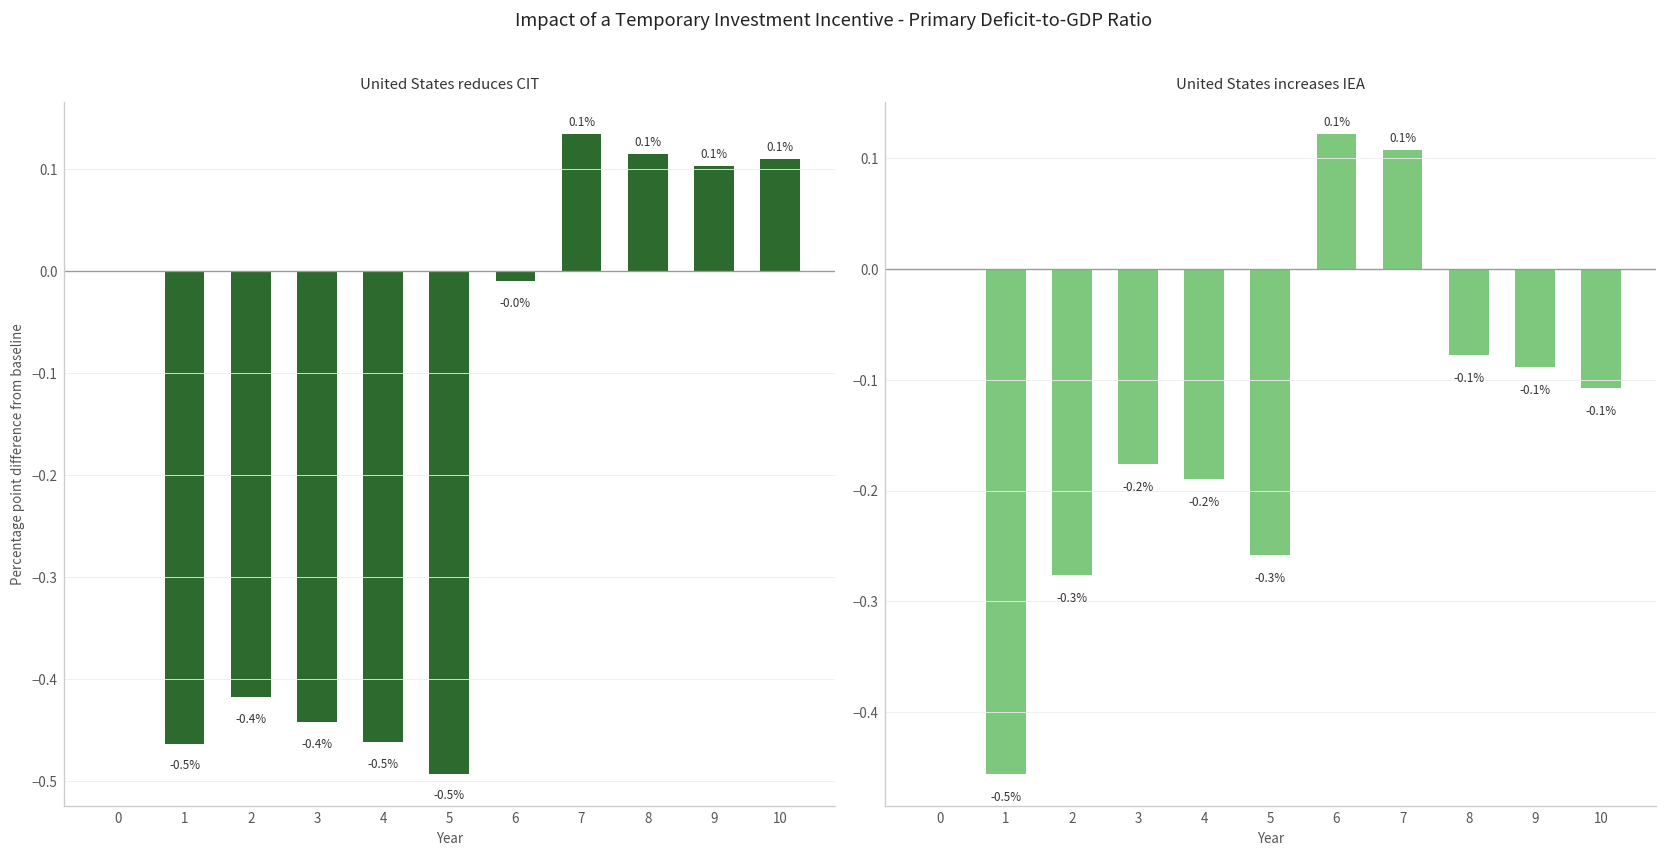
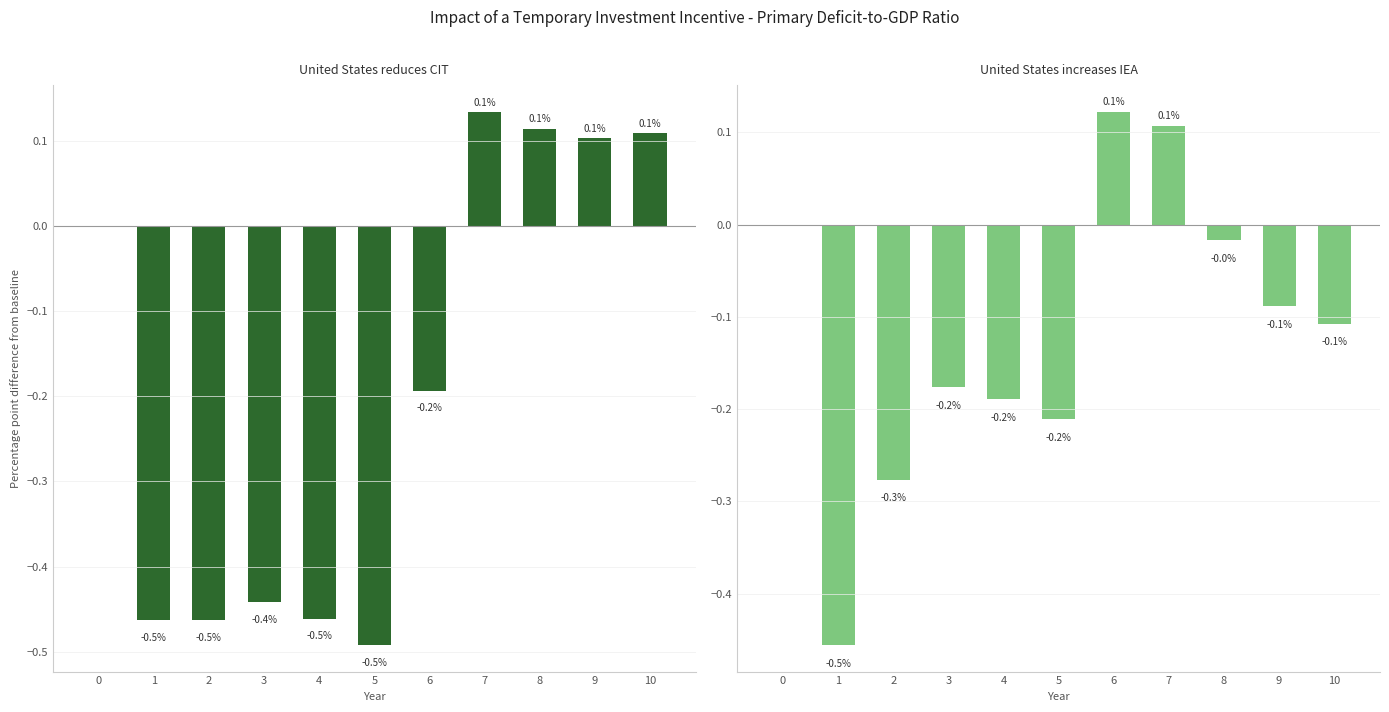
  {
    "United States reduces CIT": {
      "1": "-0.5%",
-     "2": "-0.4%",
+     "2": "-0.5%",
      "3": "-0.4%",
      "4": "-0.5%",
      "5": "-0.5%",
-     "6": "-0.0%",
+     "6": "-0.2%",
      "7": "0.1%",
      "8": "0.1%",
      "9": "0.1%",
      "10": "0.1%"
    },
    "United States increases IEA": {
      "1": "-0.5%",
      "2": "-0.3%",
      "3": "-0.2%",
      "4": "-0.2%",
-     "5": "-0.3%",
+     "5": "-0.2%",
      "6": "0.1%",
      "7": "0.1%",
-     "8": "-0.1%",
+     "8": "-0.0%",
      "9": "-0.1%",
      "10": "-0.1%"
    }
  }
